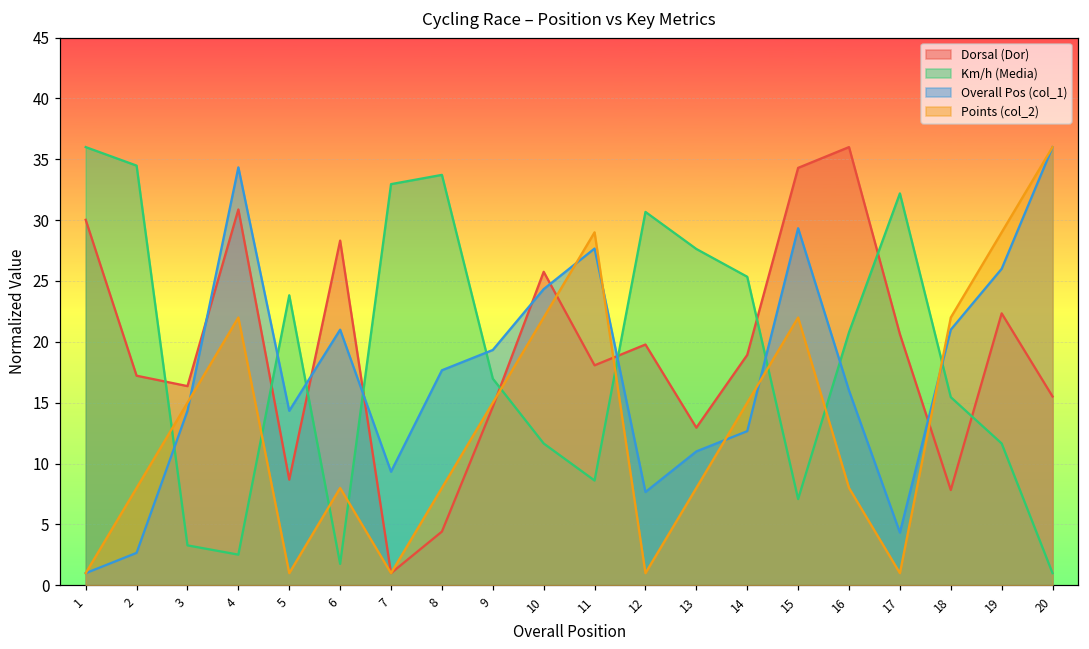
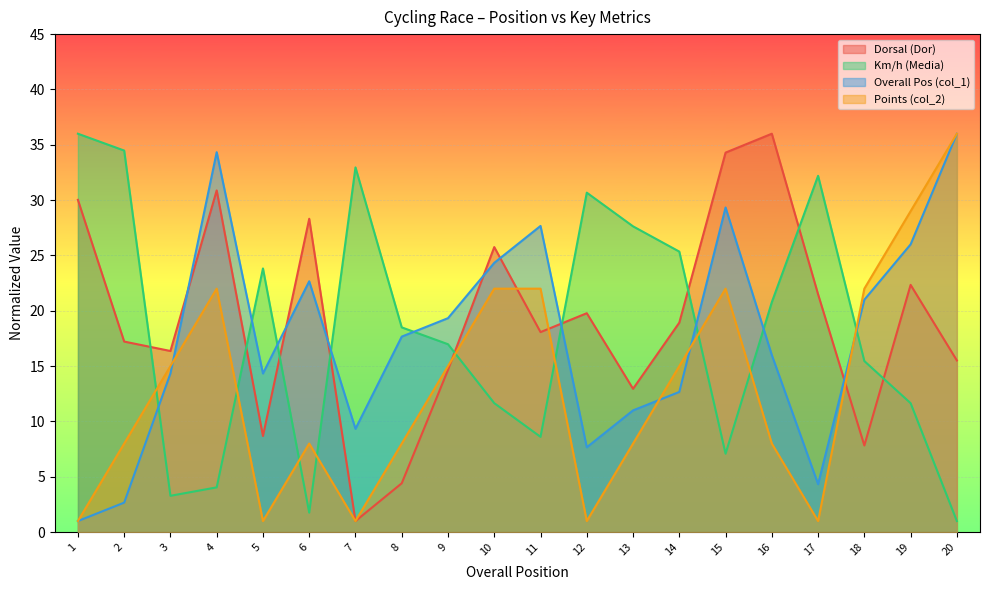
  {
    "Dorsal (Dor)": {
      "1": 30.0,
      "2": 17.2,
      "3": 16.4,
      "4": 30.9,
      "5": 8.7,
      "6": 28.3,
      "8": 4.4,
      "9": 14.7,
      "10": 25.8,
      "11": 18.1,
      "12": 19.8,
      "13": 13.0,
      "14": 18.9,
      "15": 34.3,
      "16": 36.0,
-     "17": 20.6,
+     "17": 21.5,
      "18": 7.8,
      "19": 22.3,
      "20": 15.5
    },
    "Km/h (Media)": {
      "1": 36.0,
      "2": 34.5,
      "3": 3.3,
-     "4": 2.5,
+     "4": 4.0,
      "5": 23.8,
      "6": 1.8,
      "7": 33.0,
-     "8": 33.7,
+     "8": 18.5,
      "9": 17.0,
      "10": 11.7,
      "11": 8.6,
      "12": 30.7,
      "13": 27.6,
      "14": 25.3,
      "15": 7.1,
      "16": 20.8,
      "17": 32.2,
      "18": 15.5,
      "19": 11.7,
      "20": 1.0
    },
    "Overall Pos (col_1)": {
      "2": 2.7,
      "3": 14.3,
      "4": 34.3,
      "5": 14.3,
-     "6": 21.0,
+     "6": 22.7,
      "7": 9.3,
      "8": 17.7,
      "9": 19.3,
      "10": 24.3,
      "11": 27.7,
      "12": 7.7,
      "13": 11.0,
      "14": 12.7,
      "15": 29.3,
      "16": 16.0,
      "17": 4.3,
      "18": 21.0,
      "19": 26.0
    },
    "Points (col_2)": {
      "2": 8.0,
      "3": 15.0,
      "4": 22.0,
      "5": 1.0,
      "6": 8.0,
      "8": 8.0,
      "9": 15.0,
      "10": 22.0,
-     "11": 29.0,
+     "11": 22.0,
      "12": 1.0,
      "13": 8.0,
      "14": 15.0,
      "15": 22.0,
      "16": 8.0,
      "17": 1.0,
      "18": 22.0,
      "19": 29.0
    }
  }
